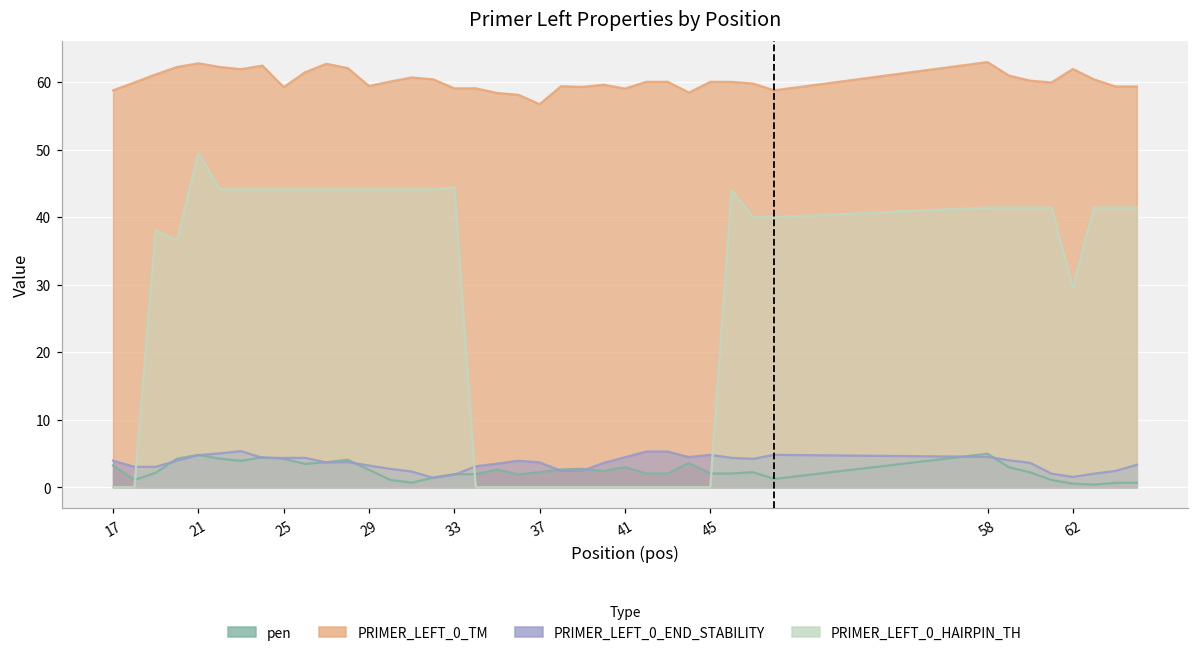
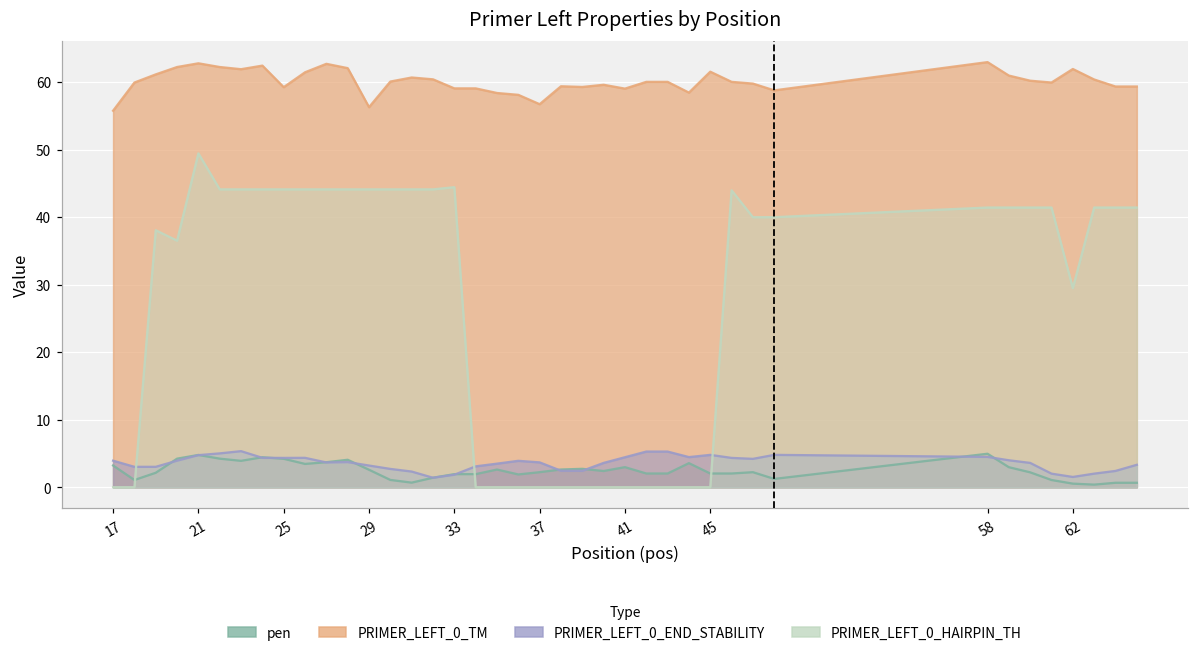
  {
    "PRIMER_LEFT_0_TM": {
-     "17": 59,
+     "17": 56,
      "21": 63,
      "25": 59,
-     "29": 59,
+     "29": 56,
      "33": 59,
      "37": 57,
      "41": 59,
-     "45": 60,
+     "45": 62,
      "58": 63,
      "62": 62
    },
    "PRIMER_LEFT_0_HAIRPIN_TH": {
      "17": 0,
      "21": 49,
      "25": 44,
      "29": 44,
      "33": 44,
      "37": 0,
      "41": 0,
      "45": 0,
      "58": 41,
      "62": 29
    }
  }
